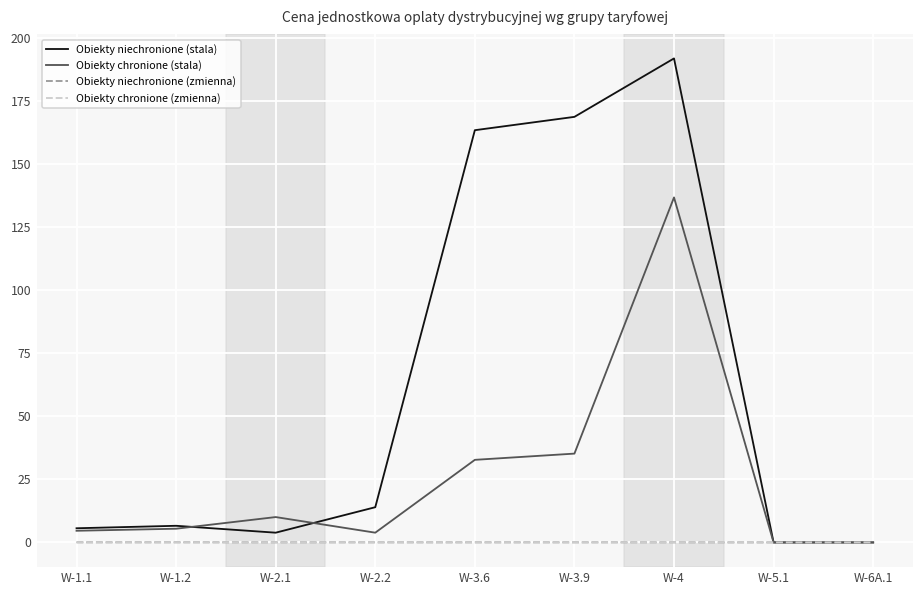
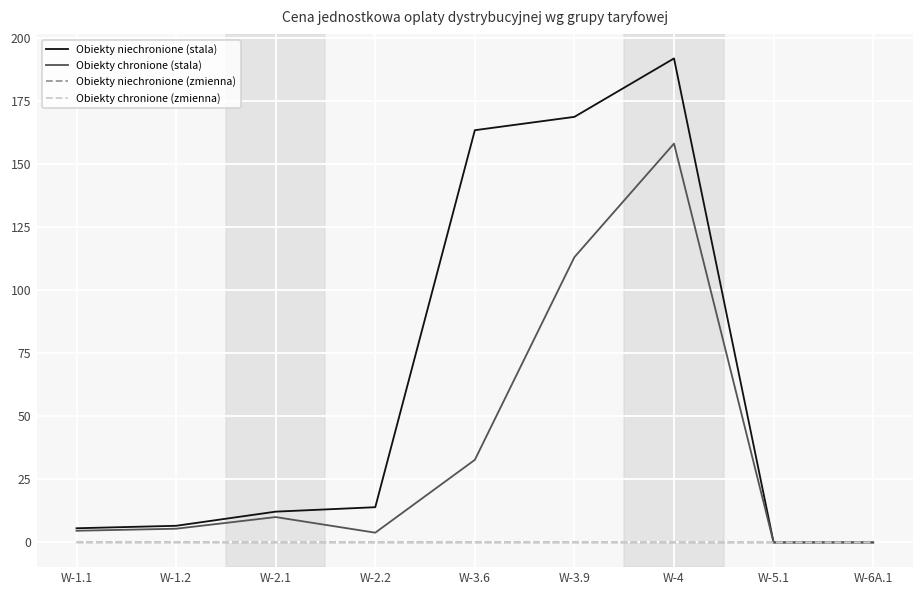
  {
    "Obiekty niechronione (stala)": {
      "W-1.2": 7,
-     "W-2.1": 4,
+     "W-2.1": 12,
      "W-2.2": 14,
      "W-3.6": 163,
      "W-3.9": 169,
      "W-4": 192
    },
    "Obiekty chronione (stala)": {
      "W-1.2": 5,
      "W-2.1": 10,
      "W-2.2": 4,
      "W-3.6": 33,
-     "W-3.9": 35,
-     "W-4": 137
+     "W-3.9": 113,
+     "W-4": 158
    },
    "Obiekty chronione (zmienna)": {
      "W-1.1": 0,
      "W-1.2": 0,
      "W-2.1": 0,
      "W-2.2": 0,
      "W-3.6": 0,
      "W-3.9": 0,
      "W-4": 0
    }
  }
